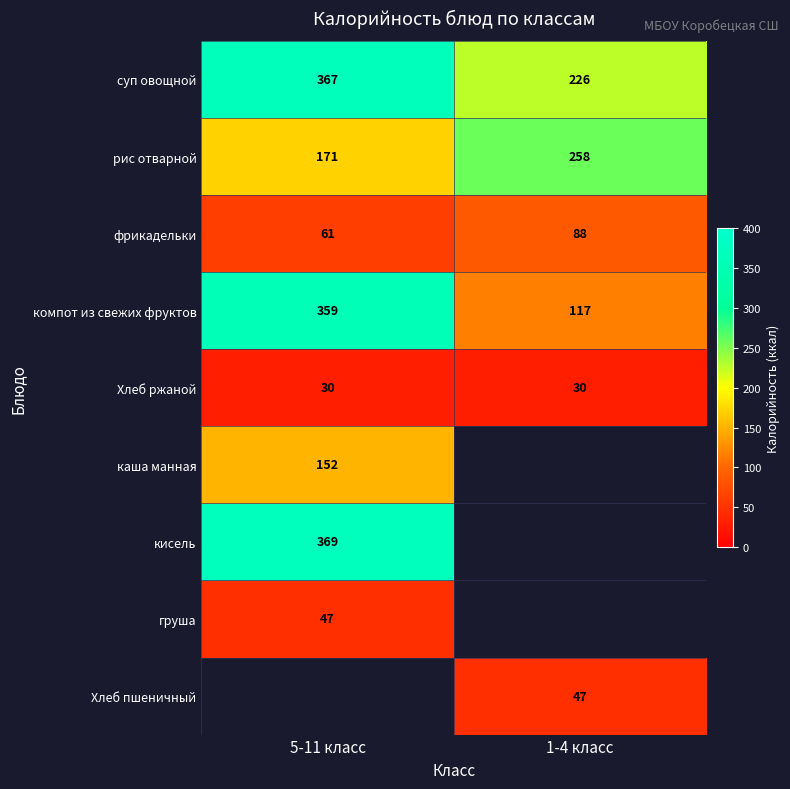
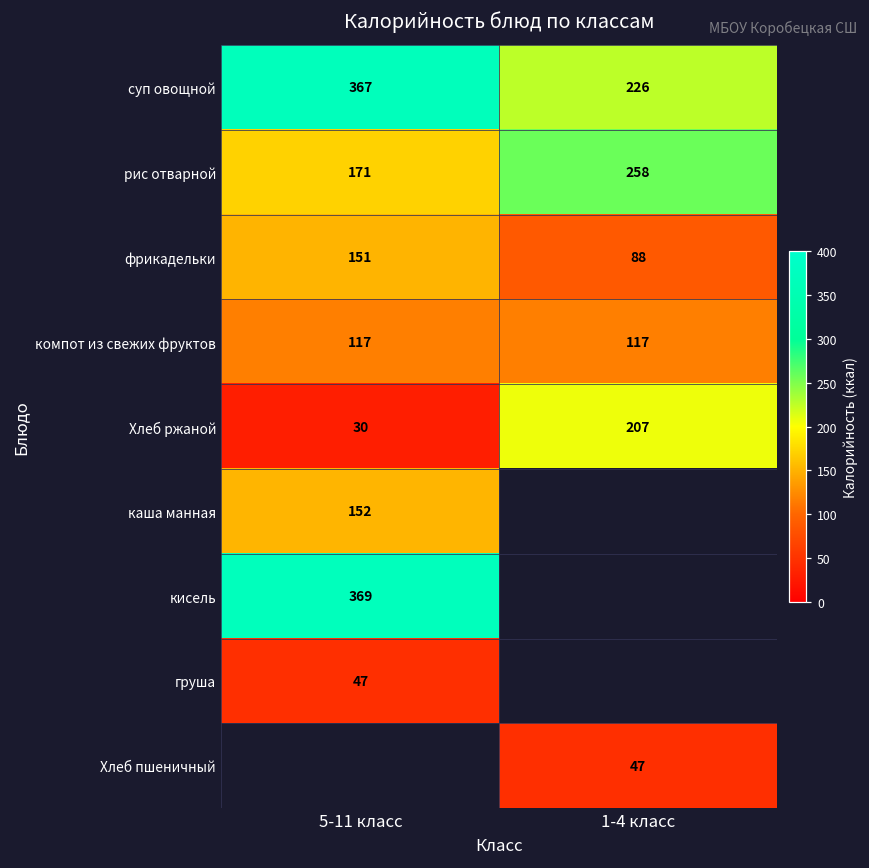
  {
    "суп овощной": {
      "5-11 класс": 367,
      "1-4 класс": 226
    },
    "рис отварной": {
      "5-11 класс": 171,
      "1-4 класс": 258
    },
    "фрикадельки": {
-     "5-11 класс": 61,
+     "5-11 класс": 151,
      "1-4 класс": 88
    },
    "компот из свежих фруктов": {
-     "5-11 класс": 359,
+     "5-11 класс": 117,
      "1-4 класс": 117
    },
    "Хлеб ржаной": {
      "5-11 класс": 30,
-     "1-4 класс": 30
+     "1-4 класс": 207
    },
    "каша манная": {
      "5-11 класс": 152
    },
    "кисель": {
      "5-11 класс": 369
    },
    "груша": {
      "5-11 класс": 47
    },
    "Хлеб пшеничный": {
      "1-4 класс": 47
    }
  }
